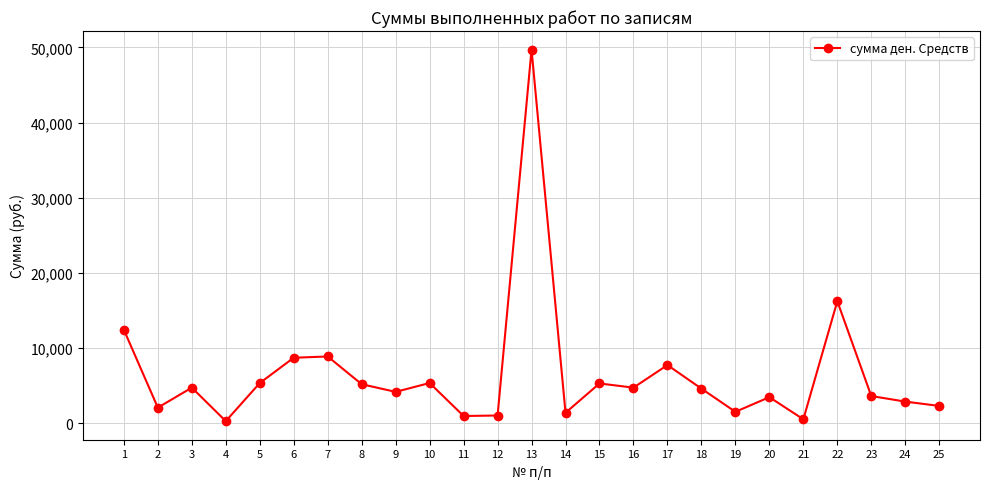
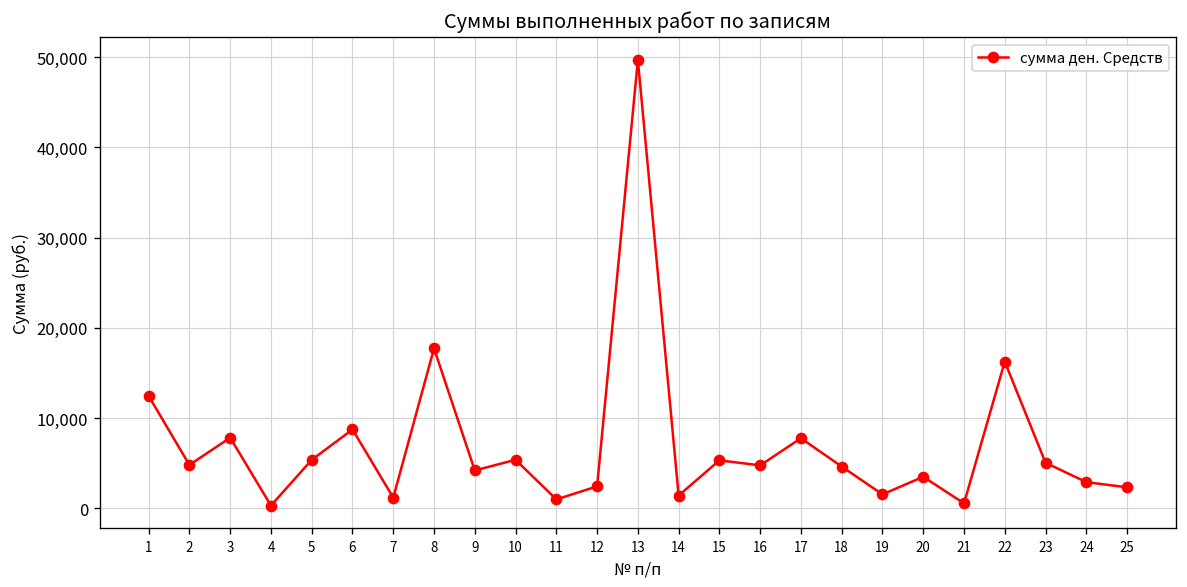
  {
    "1": "12,000",
-   "2": "2,000",
-   "3": "5,000",
+   "2": "5,000",
+   "3": "8,000",
    "4": "0",
    "5": "5,000",
    "6": "9,000",
-   "7": "9,000",
-   "8": "5,000",
+   "7": "1,000",
+   "8": "18,000",
    "9": "4,000",
    "10": "5,000",
    "11": "1,000",
-   "12": "1,000",
+   "12": "2,000",
    "13": "50,000",
    "14": "1,000",
    "15": "5,000",
    "16": "5,000",
    "17": "8,000",
    "18": "5,000",
    "19": "2,000",
    "20": "3,000",
    "21": "1,000",
    "22": "16,000",
-   "23": "4,000",
+   "23": "5,000",
    "24": "3,000",
    "25": "2,000"
  }
